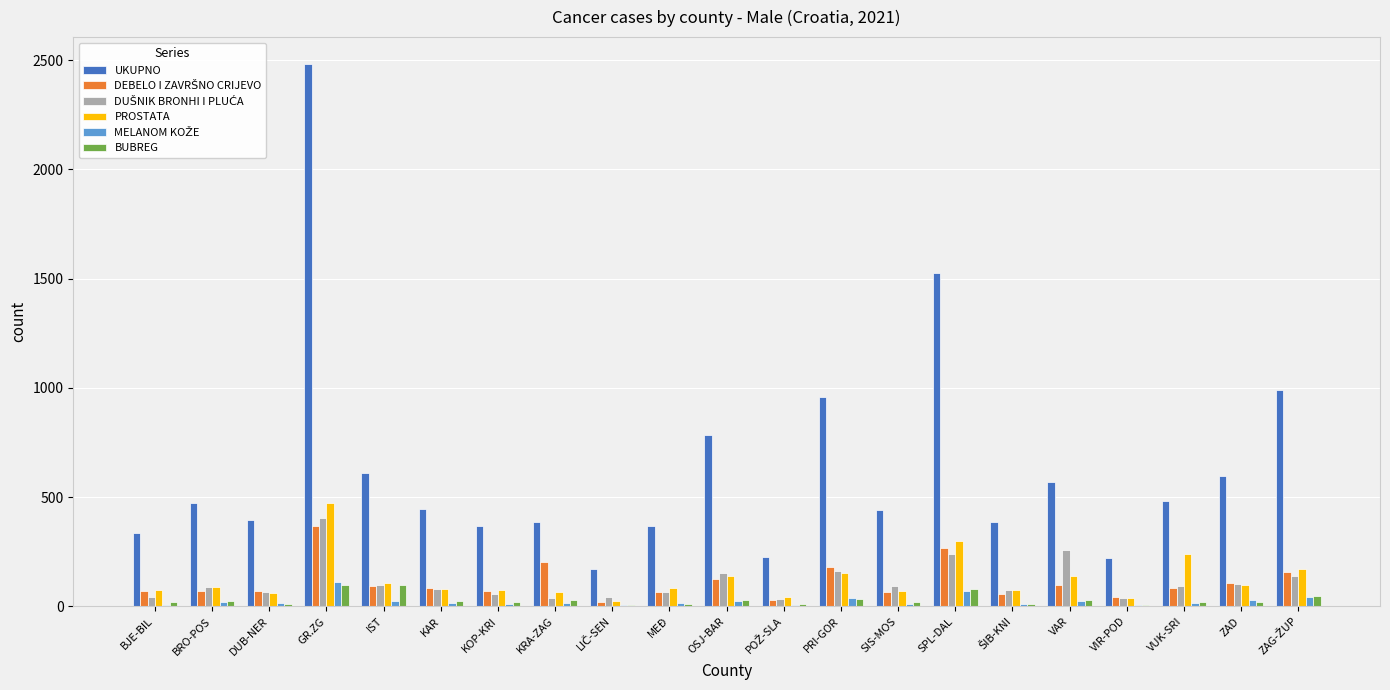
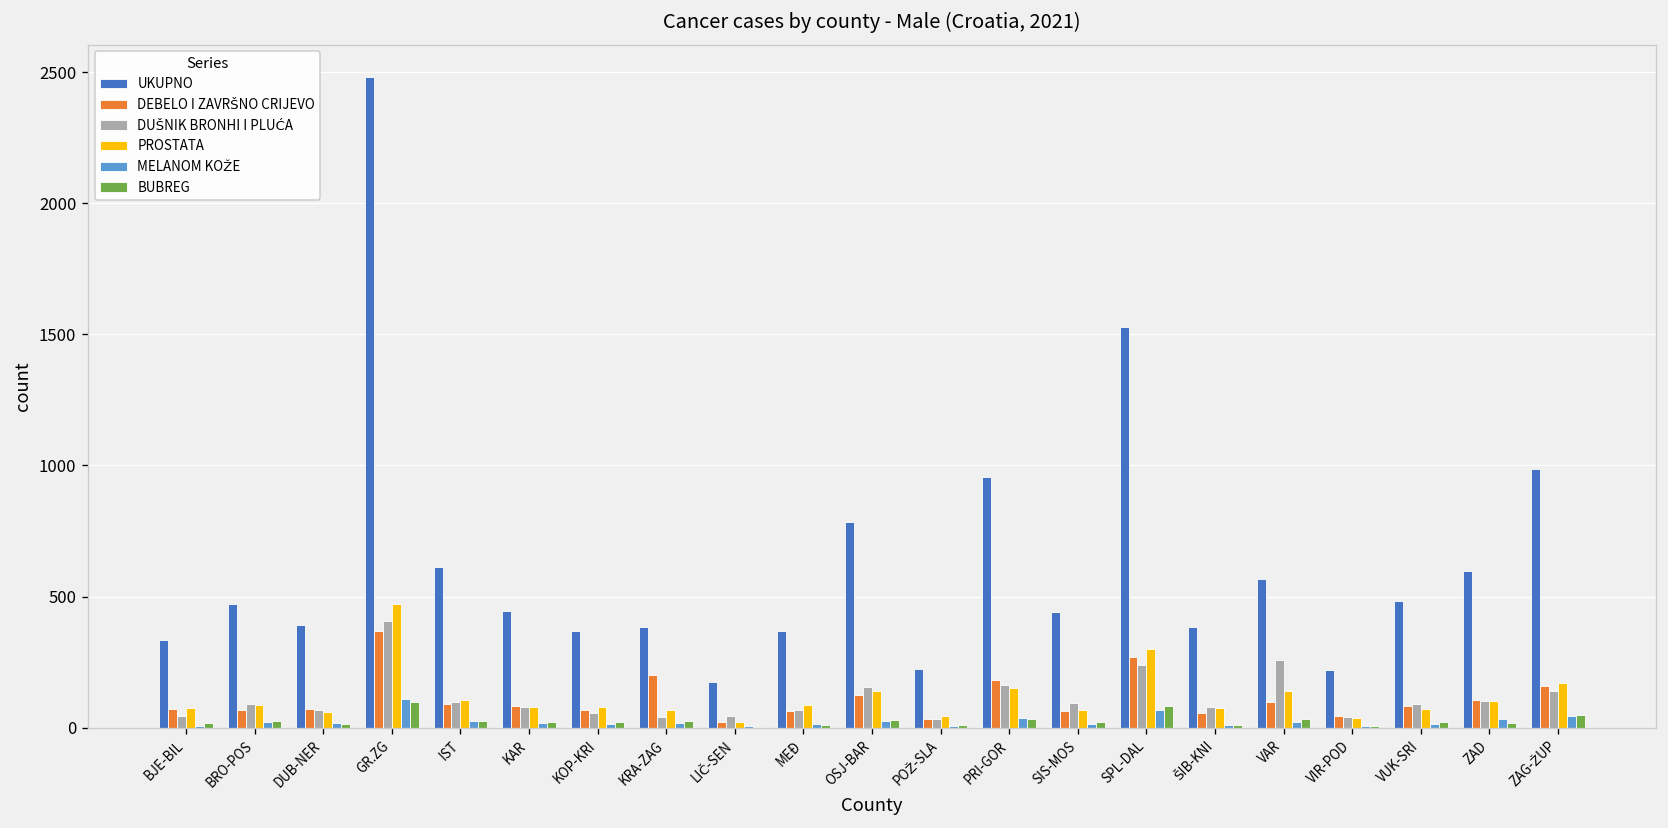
  {
    "DEBELO I ZAVRŠNO CRIJEVO": {
      "BJE-BIL": 70,
      "BRO-POS": 70,
      "DUB-NER": 70,
      "GR.ZG": 370,
      "IST": 90,
      "KAR": 80,
      "KOP-KRI": 70,
      "KRA-ZAG": 200,
      "LIČ-SEN": 20,
      "MEĐ": 60,
      "OSJ-BAR": 130,
      "POŽ-SLA": 30,
      "PRI-GOR": 180,
      "SIS-MOS": 60,
      "SPL-DAL": 270,
      "ŠIB-KNI": 60,
      "VAR": 100,
      "VIR-POD": 40,
      "VUK-SRI": 80,
      "ZAD": 110,
      "ZAG-ŽUP": 160
    },
    "DUŠNIK BRONHI I PLUĆA": {
      "BJE-BIL": 50,
      "BRO-POS": 90,
      "DUB-NER": 70,
      "GR.ZG": 410,
      "IST": 100,
      "KAR": 80,
      "KOP-KRI": 60,
      "KRA-ZAG": 40,
      "LIČ-SEN": 40,
      "MEĐ": 70,
      "OSJ-BAR": 150,
      "POŽ-SLA": 30,
      "PRI-GOR": 160,
      "SIS-MOS": 100,
      "SPL-DAL": 240,
      "ŠIB-KNI": 80,
      "VAR": 260,
      "VIR-POD": 40,
      "VUK-SRI": 90,
      "ZAD": 100,
      "ZAG-ŽUP": 140
    },
    "PROSTATA": {
      "BJE-BIL": 80,
      "BRO-POS": 90,
      "DUB-NER": 60,
      "GR.ZG": 470,
      "IST": 110,
      "KAR": 80,
      "KOP-KRI": 80,
      "KRA-ZAG": 70,
      "LIČ-SEN": 20,
      "MEĐ": 90,
      "OSJ-BAR": 140,
      "POŽ-SLA": 40,
      "PRI-GOR": 150,
      "SIS-MOS": 70,
      "SPL-DAL": 300,
      "ŠIB-KNI": 70,
      "VAR": 140,
      "VIR-POD": 40,
-     "VUK-SRI": 240,
+     "VUK-SRI": 70,
      "ZAD": 100,
      "ZAG-ŽUP": 170
    },
    "BUBREG": {
      "BJE-BIL": 20,
      "BRO-POS": 30,
      "DUB-NER": 10,
      "GR.ZG": 100,
-     "IST": 100,
+     "IST": 30,
      "KAR": 20,
      "KOP-KRI": 20,
      "KRA-ZAG": 30,
      "OSJ-BAR": 30,
      "PRI-GOR": 30,
      "SIS-MOS": 20,
      "SPL-DAL": 80,
      "VAR": 30,
      "VUK-SRI": 20,
      "ZAD": 20,
      "ZAG-ŽUP": 50
    }
  }
